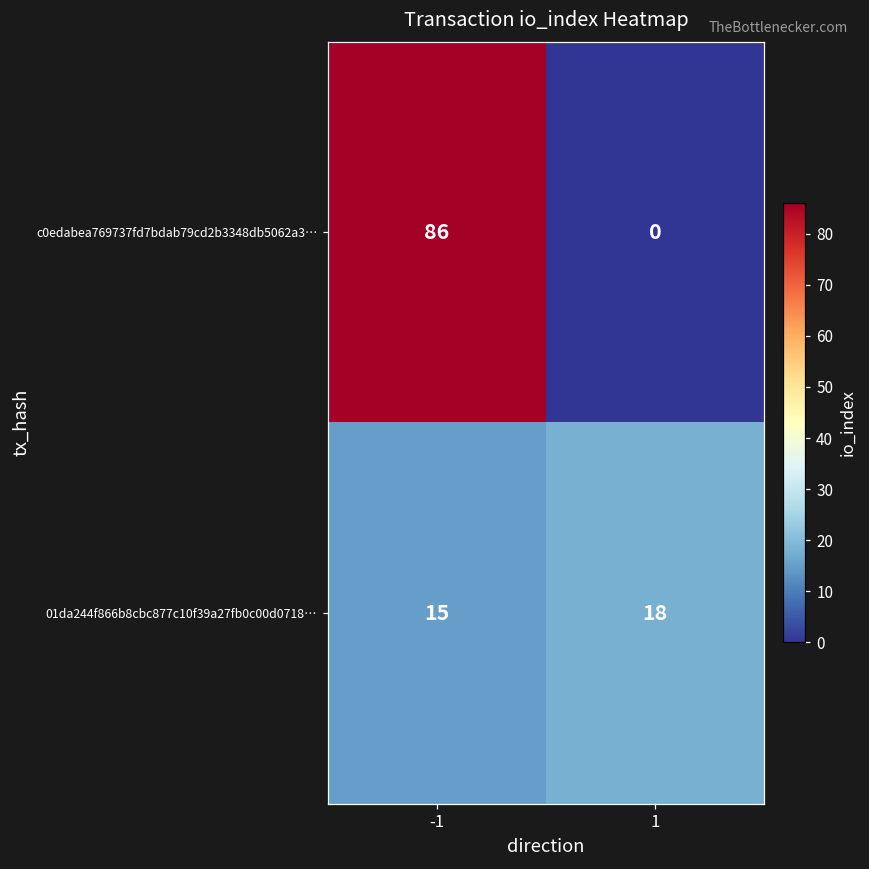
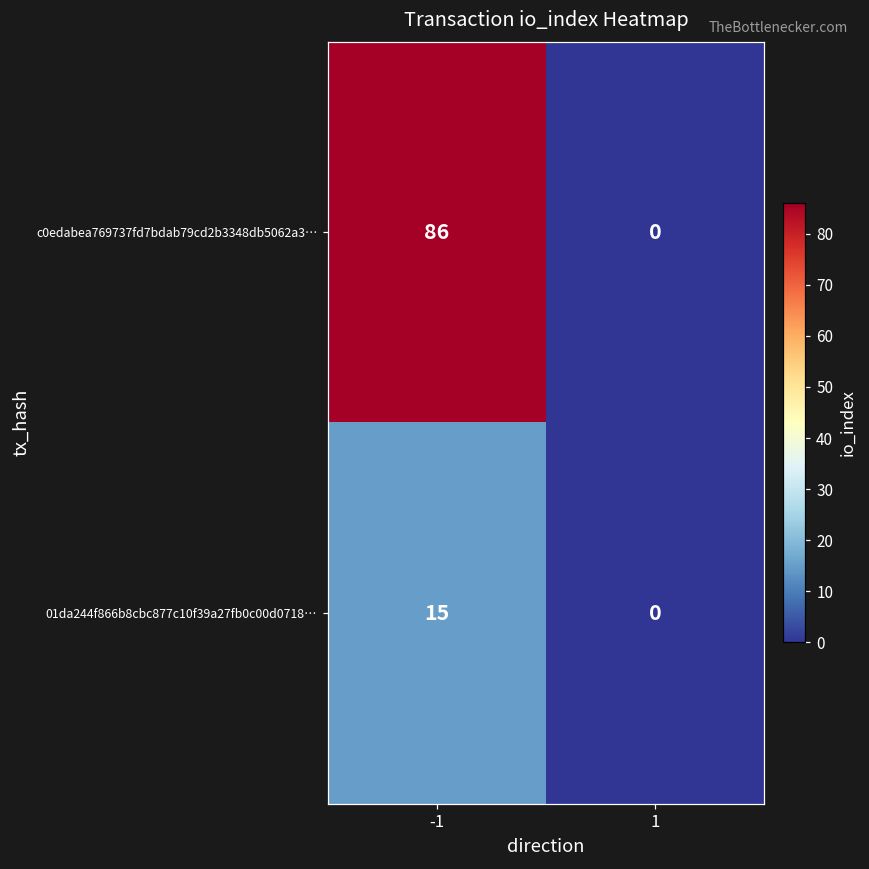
  {
    "c0edabea769737fd7bdab79cd2b3348db5062a3…": {
      "-1": 86,
      "1": 0
    },
    "01da244f866b8cbc877c10f39a27fb0c00d0718…": {
      "-1": 15,
-     "1": 18
+     "1": 0
    }
  }
